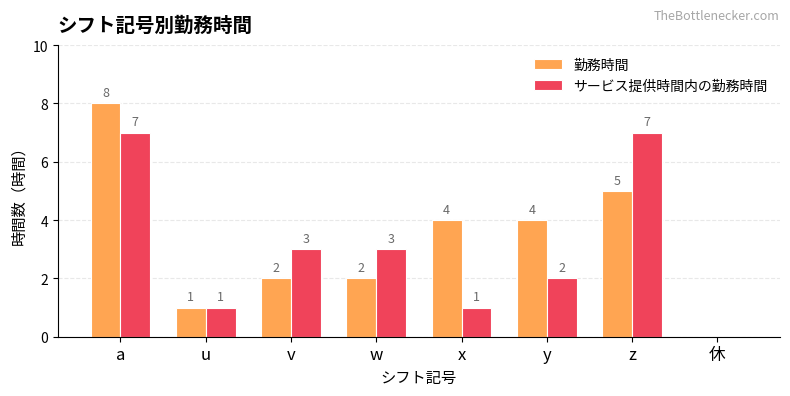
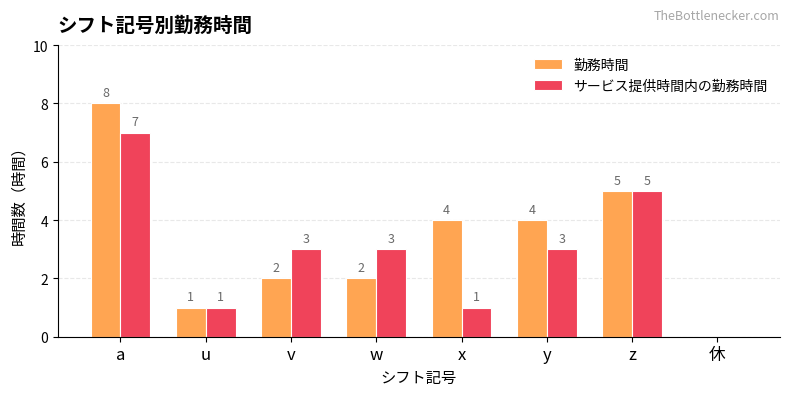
  {
    "勤務時間": {
      "a": 8,
      "u": 1,
      "v": 2,
      "w": 2,
      "x": 4,
      "y": 4,
      "z": 5
    },
    "サービス提供時間内の勤務時間": {
      "a": 7,
      "u": 1,
      "v": 3,
      "w": 3,
      "x": 1,
-     "y": 2,
-     "z": 7
+     "y": 3,
+     "z": 5
    }
  }
